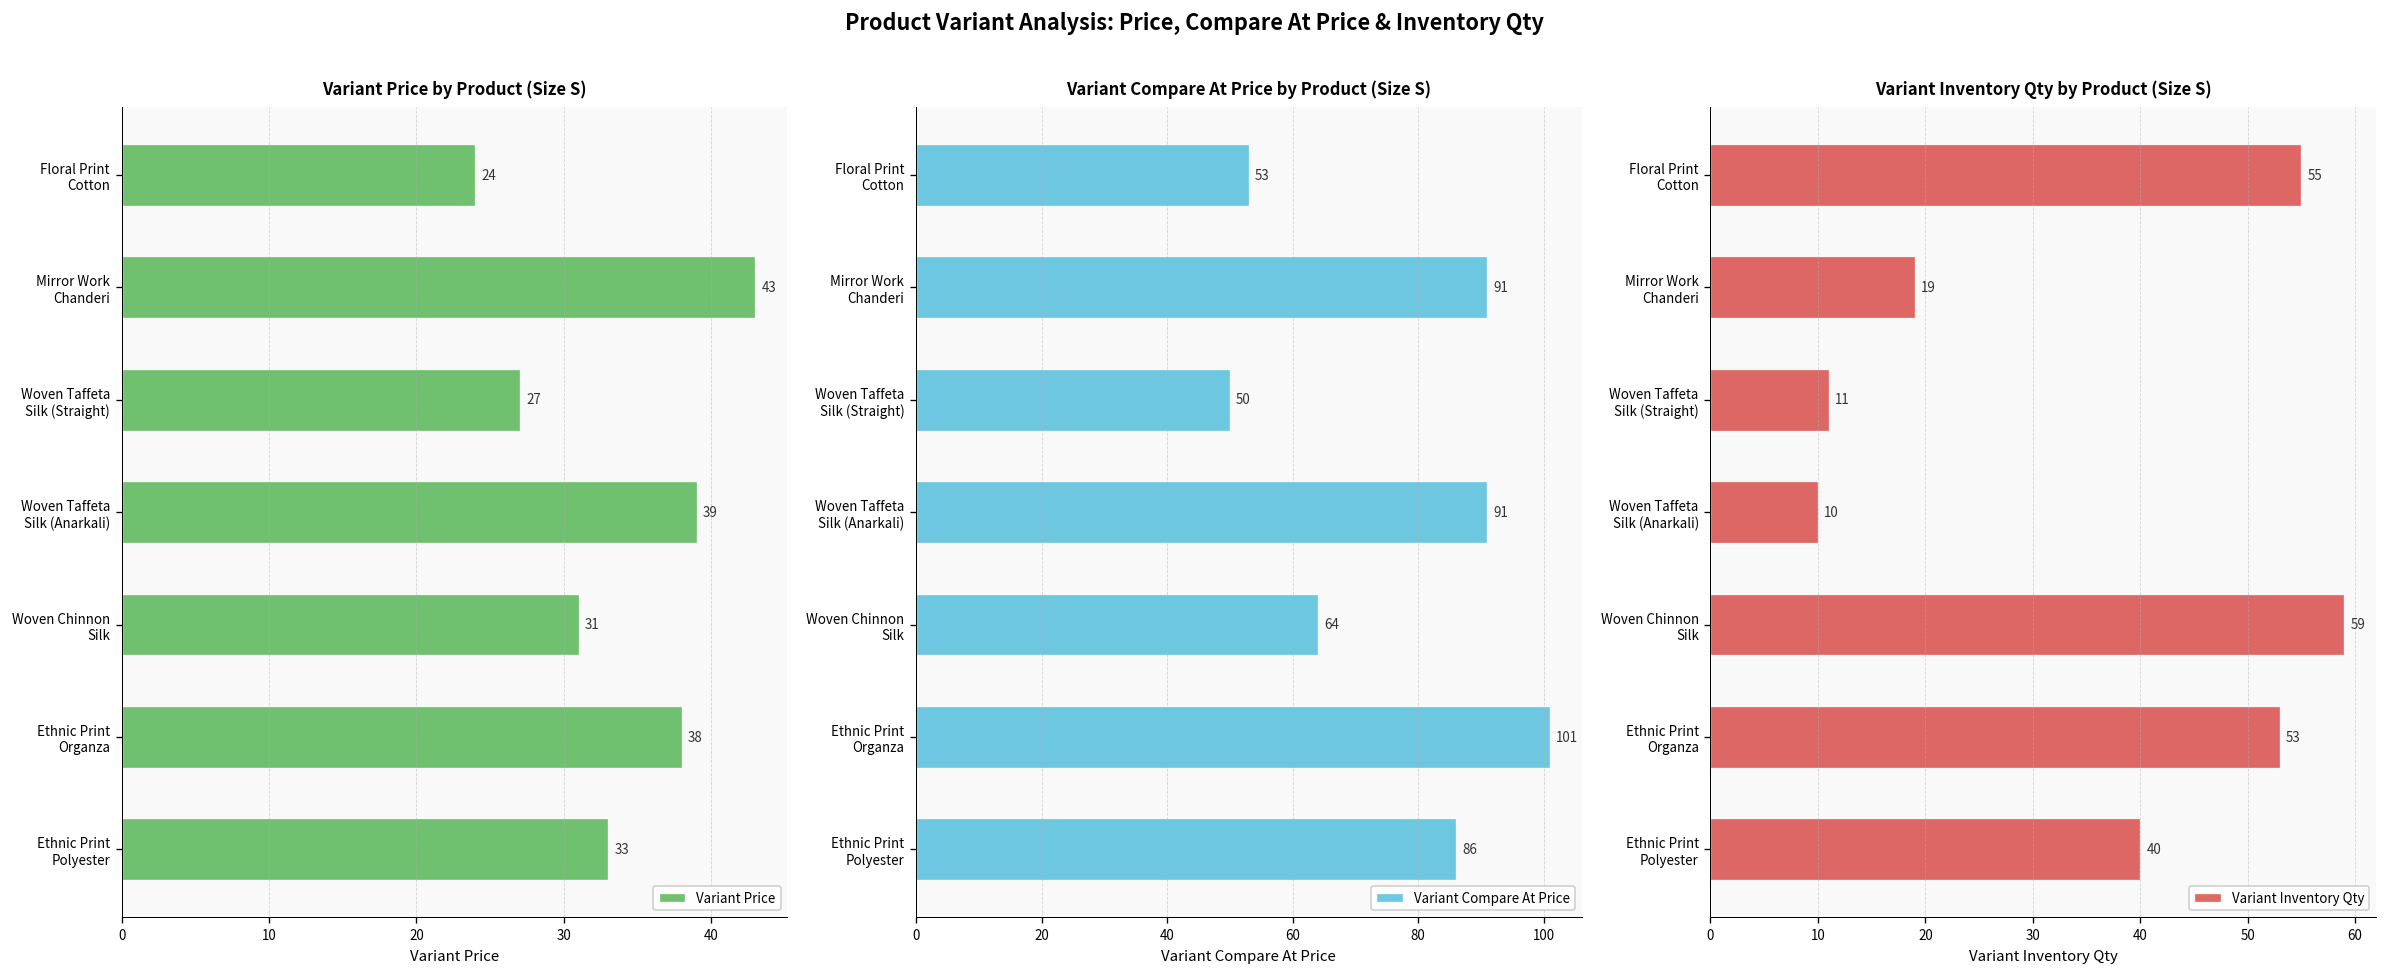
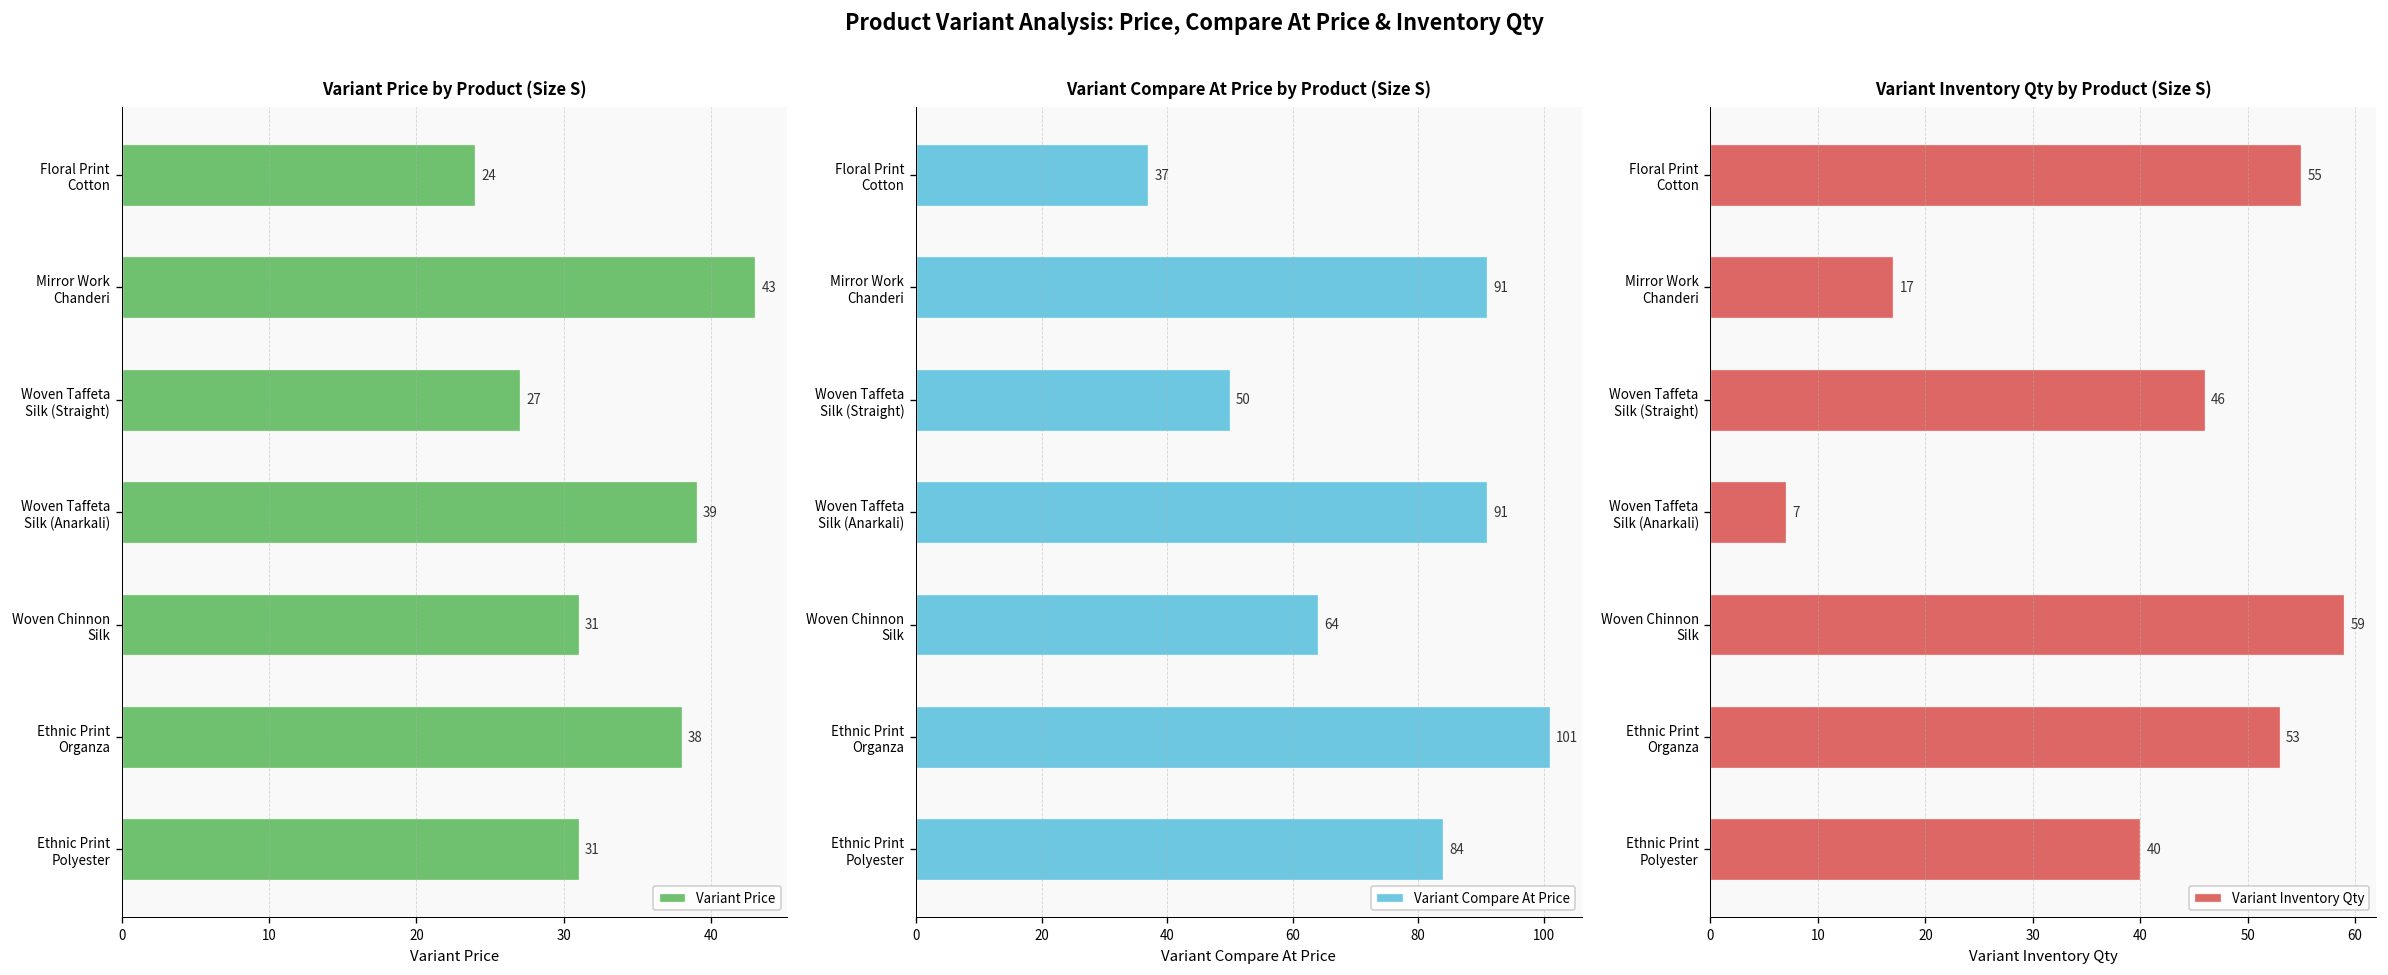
  {
    "Variant Price by Product (Size S)": {
      "Floral Print Cotton": 24,
      "Mirror Work Chanderi": 43,
      "Woven Taffeta Silk (Straight)": 27,
      "Woven Taffeta Silk (Anarkali)": 39,
      "Woven Chinnon Silk": 31,
      "Ethnic Print Organza": 38,
-     "Ethnic Print Polyester": 33
+     "Ethnic Print Polyester": 31
    },
    "Variant Compare At Price by Product (Size S)": {
-     "Floral Print Cotton": 53,
+     "Floral Print Cotton": 37,
      "Mirror Work Chanderi": 91,
      "Woven Taffeta Silk (Straight)": 50,
      "Woven Taffeta Silk (Anarkali)": 91,
      "Woven Chinnon Silk": 64,
      "Ethnic Print Organza": 101,
-     "Ethnic Print Polyester": 86
+     "Ethnic Print Polyester": 84
    },
    "Variant Inventory Qty by Product (Size S)": {
      "Floral Print Cotton": 55,
-     "Mirror Work Chanderi": 19,
-     "Woven Taffeta Silk (Straight)": 11,
-     "Woven Taffeta Silk (Anarkali)": 10,
+     "Mirror Work Chanderi": 17,
+     "Woven Taffeta Silk (Straight)": 46,
+     "Woven Taffeta Silk (Anarkali)": 7,
      "Woven Chinnon Silk": 59,
      "Ethnic Print Organza": 53,
      "Ethnic Print Polyester": 40
    }
  }
